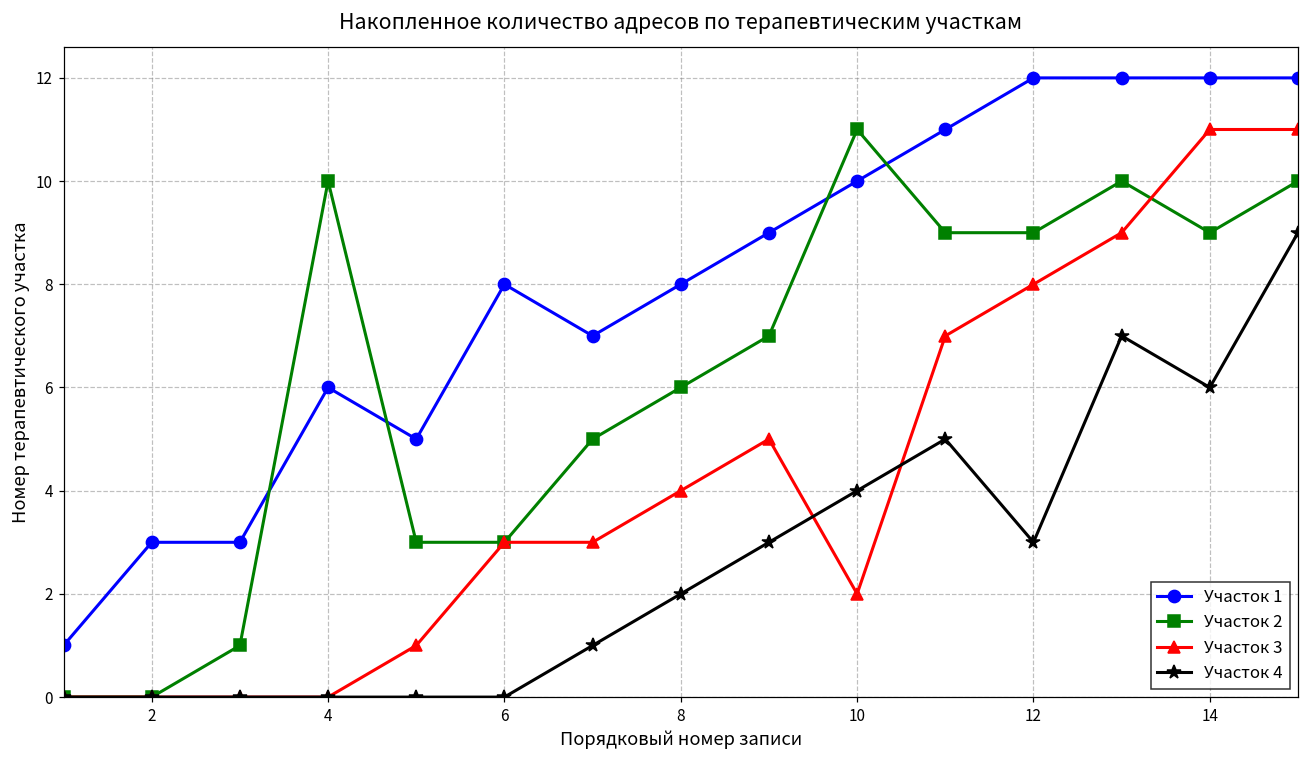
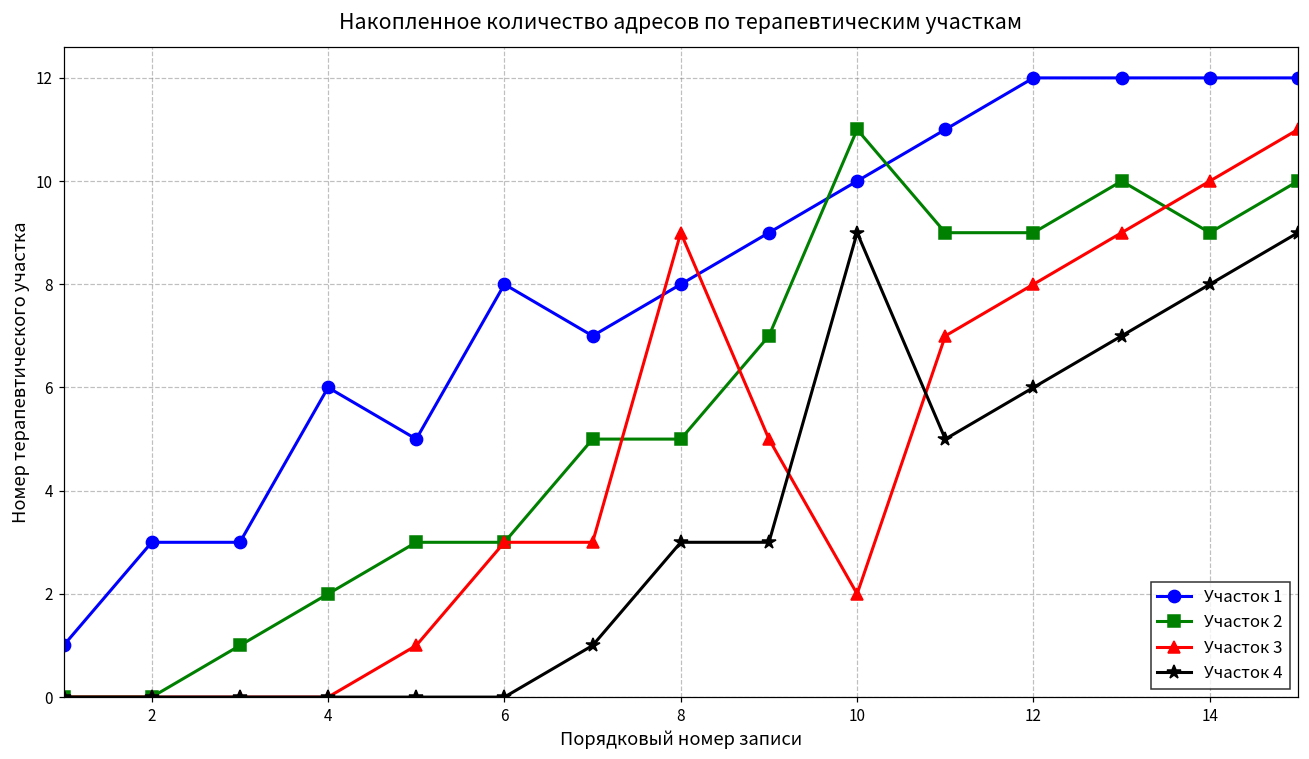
  {
    "Участок 1": {
      "2": 3,
      "4": 6,
      "6": 8,
      "8": 8,
      "10": 10,
      "12": 12,
      "14": 12
    },
    "Участок 2": {
-     "4": 10,
-     "8": 6,
+     "4": 2,
+     "8": 5,
      "10": 11,
      "12": 9,
      "14": 9
    },
    "Участок 3": {
-     "8": 4,
+     "8": 9,
      "10": 2,
      "12": 8,
-     "14": 11
+     "14": 10
    },
    "Участок 4": {
      "6": 0,
-     "8": 2,
-     "10": 4,
-     "12": 3,
-     "14": 6
+     "8": 3,
+     "10": 9,
+     "12": 6,
+     "14": 8
    }
  }
